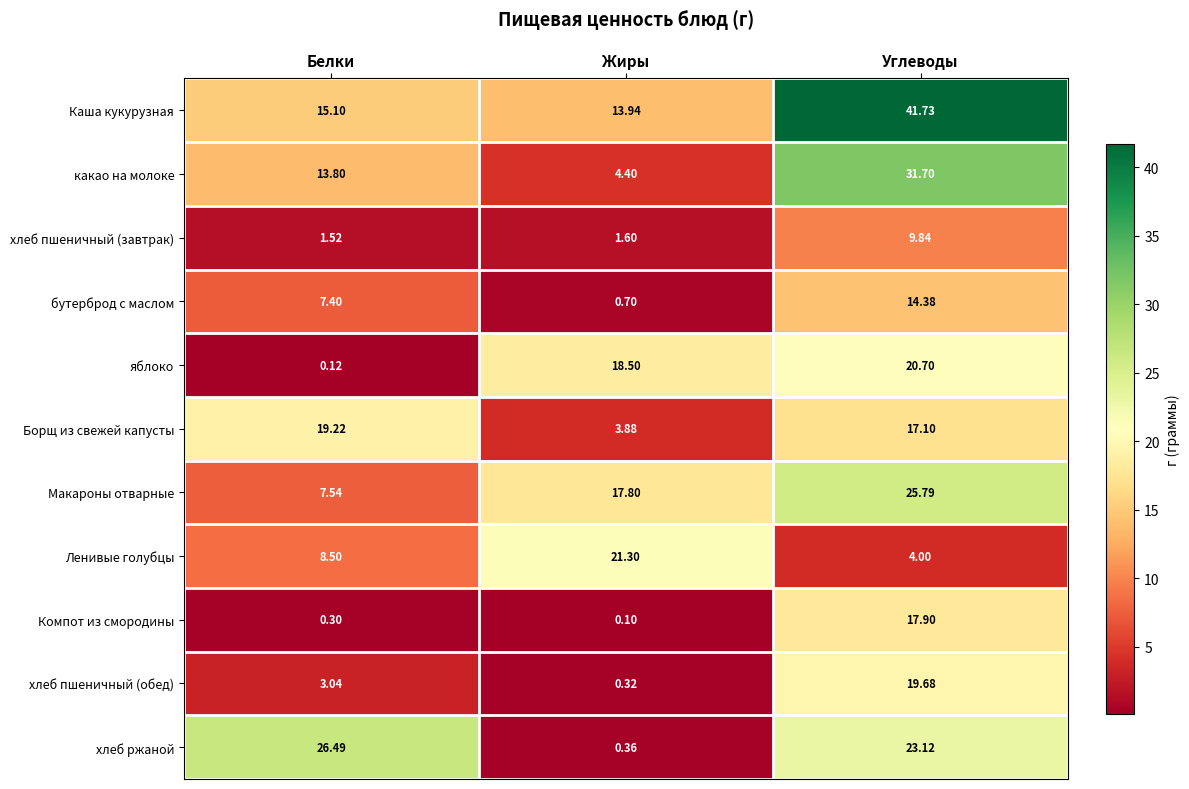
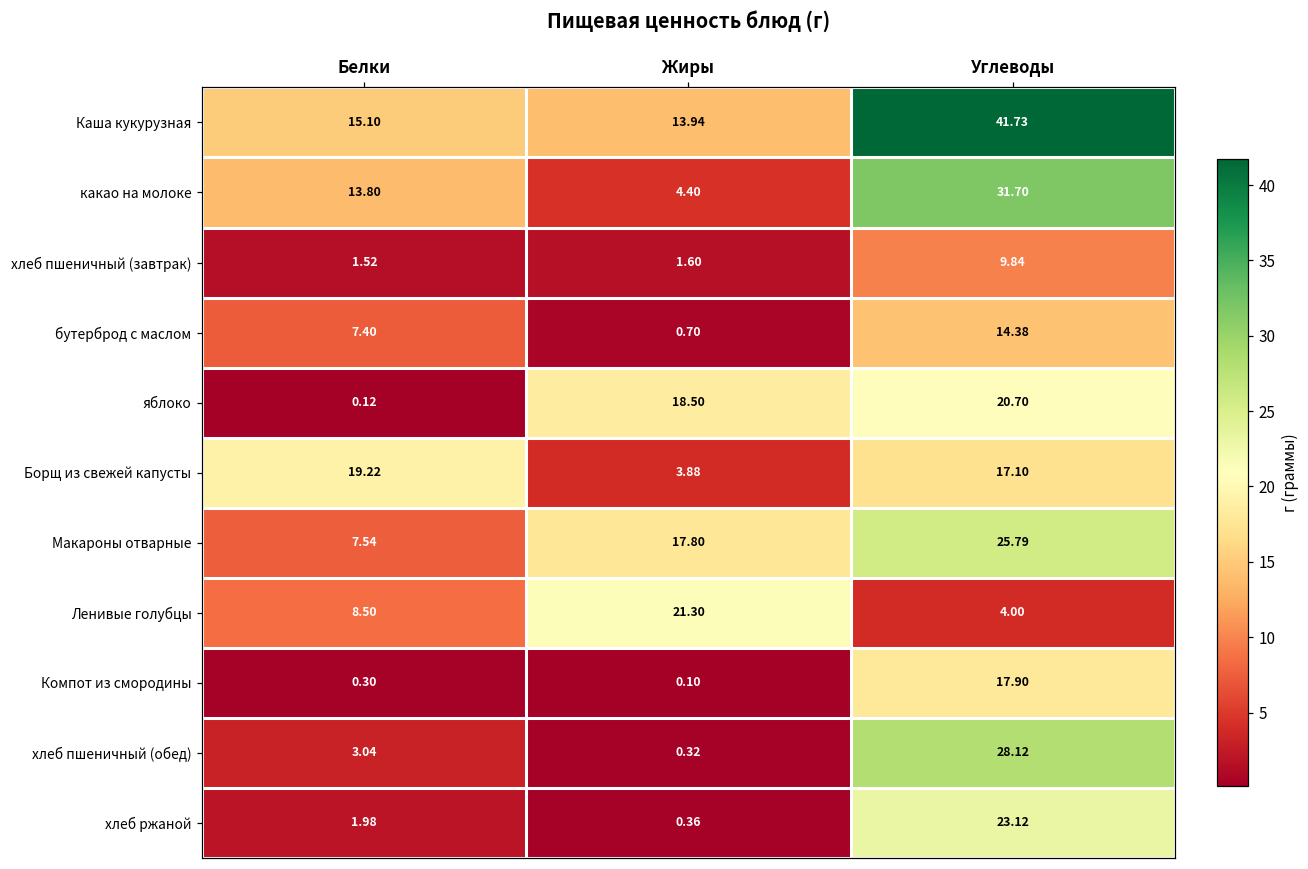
  {
    "Каша кукурузная": {
      "Белки": 15.10,
      "Жиры": 13.94,
      "Углеводы": 41.73
    },
    "какао на молоке": {
      "Белки": 13.80,
      "Жиры": 4.40,
      "Углеводы": 31.70
    },
    "хлеб пшеничный (завтрак)": {
      "Белки": 1.52,
      "Жиры": 1.60,
      "Углеводы": 9.84
    },
    "бутерброд с маслом": {
      "Белки": 7.40,
      "Жиры": 0.70,
      "Углеводы": 14.38
    },
    "яблоко": {
      "Белки": 0.12,
      "Жиры": 18.50,
      "Углеводы": 20.70
    },
    "Борщ из свежей капусты": {
      "Белки": 19.22,
      "Жиры": 3.88,
      "Углеводы": 17.10
    },
    "Макароны отварные": {
      "Белки": 7.54,
      "Жиры": 17.80,
      "Углеводы": 25.79
    },
    "Ленивые голубцы": {
      "Белки": 8.50,
      "Жиры": 21.30,
      "Углеводы": 4.00
    },
    "Компот из смородины": {
      "Белки": 0.30,
      "Жиры": 0.10,
      "Углеводы": 17.90
    },
    "хлеб пшеничный (обед)": {
      "Белки": 3.04,
      "Жиры": 0.32,
-     "Углеводы": 19.68
+     "Углеводы": 28.12
    },
    "хлеб ржаной": {
-     "Белки": 26.49,
+     "Белки": 1.98,
      "Жиры": 0.36,
      "Углеводы": 23.12
    }
  }
